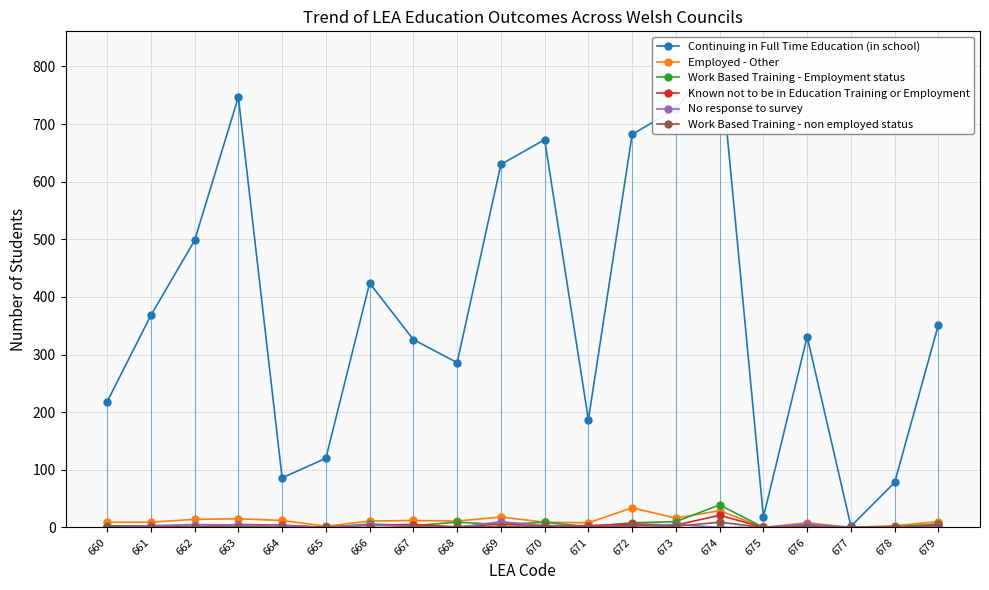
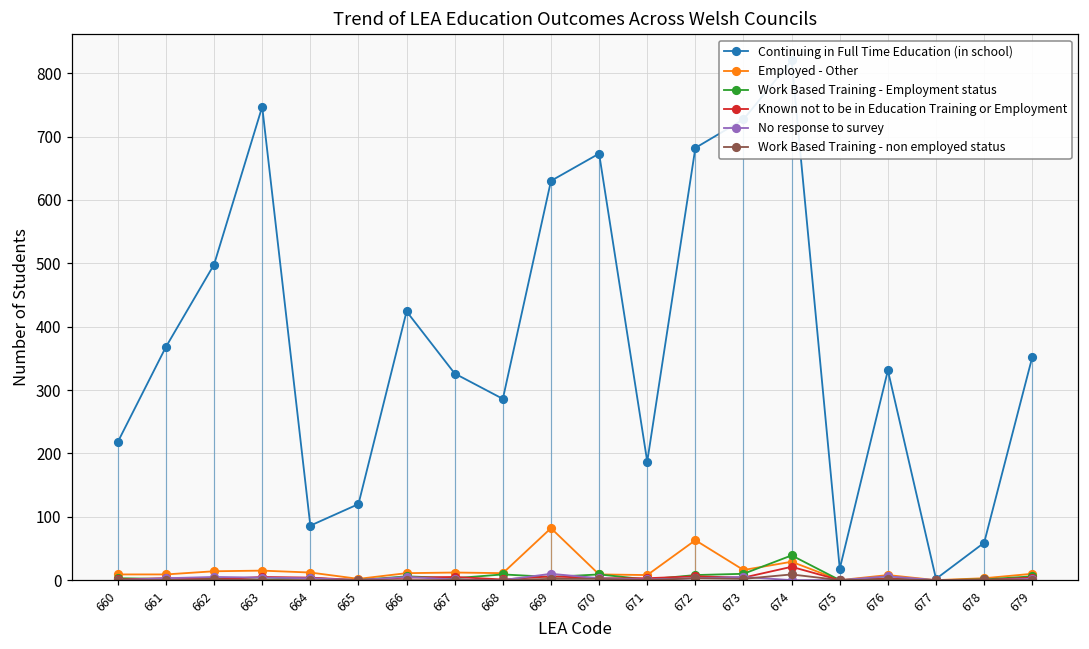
  {
    "Continuing in Full Time Education (in school)": {
      "660": 220,
      "661": 370,
      "662": 500,
      "663": 750,
      "664": 90,
      "665": 120,
      "666": 420,
      "667": 330,
      "668": 290,
      "669": 630,
      "670": 670,
      "671": 190,
      "672": 680,
      "675": 20,
      "676": 330,
-     "678": 80,
+     "678": 60,
      "679": 350
    },
    "Employed - Other": {
      "660": 10,
      "661": 10,
      "662": 10,
      "663": 20,
      "664": 10,
      "666": 10,
      "667": 10,
-     "669": 20,
+     "669": 80,
      "671": 10,
-     "672": 30,
+     "672": 60,
      "673": 20,
      "674": 30
    },
    "Work Based Training - Employment status": {
      "673": 10,
      "674": 40
    },
    "Known not to be in Education Training or Employment": {
      "674": 20
    },
    "No response to survey": {
      "674": 0
    },
    "Work Based Training - non employed status": {
      "674": 10
    }
  }
